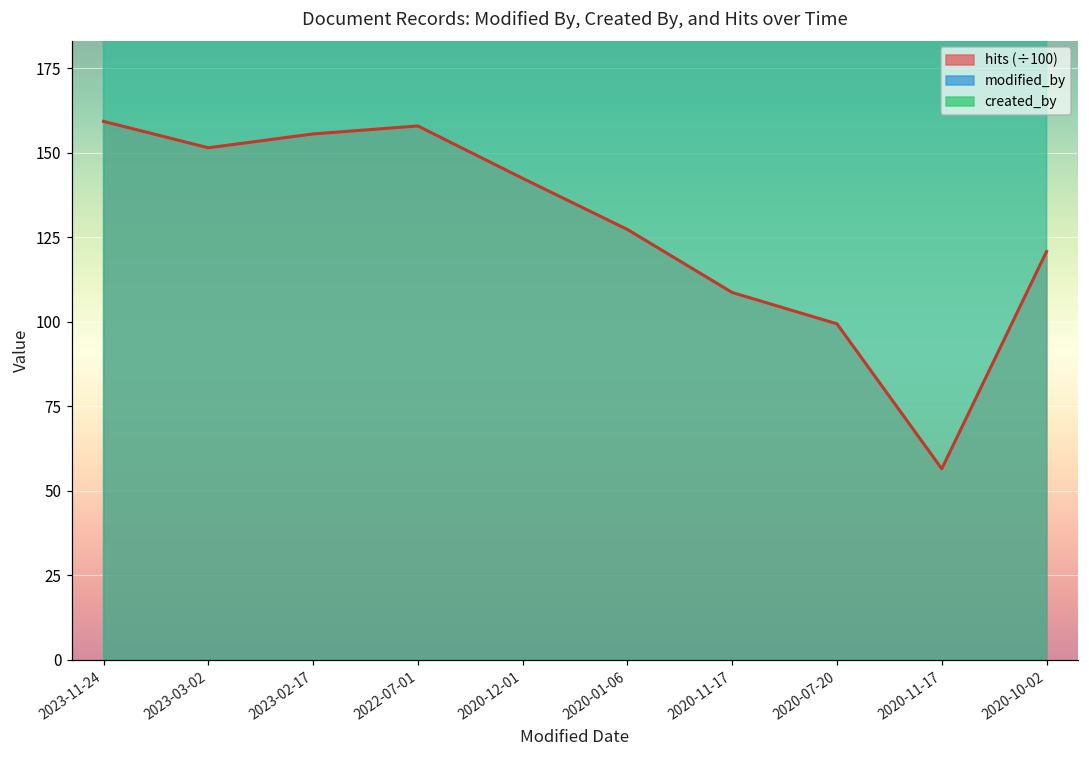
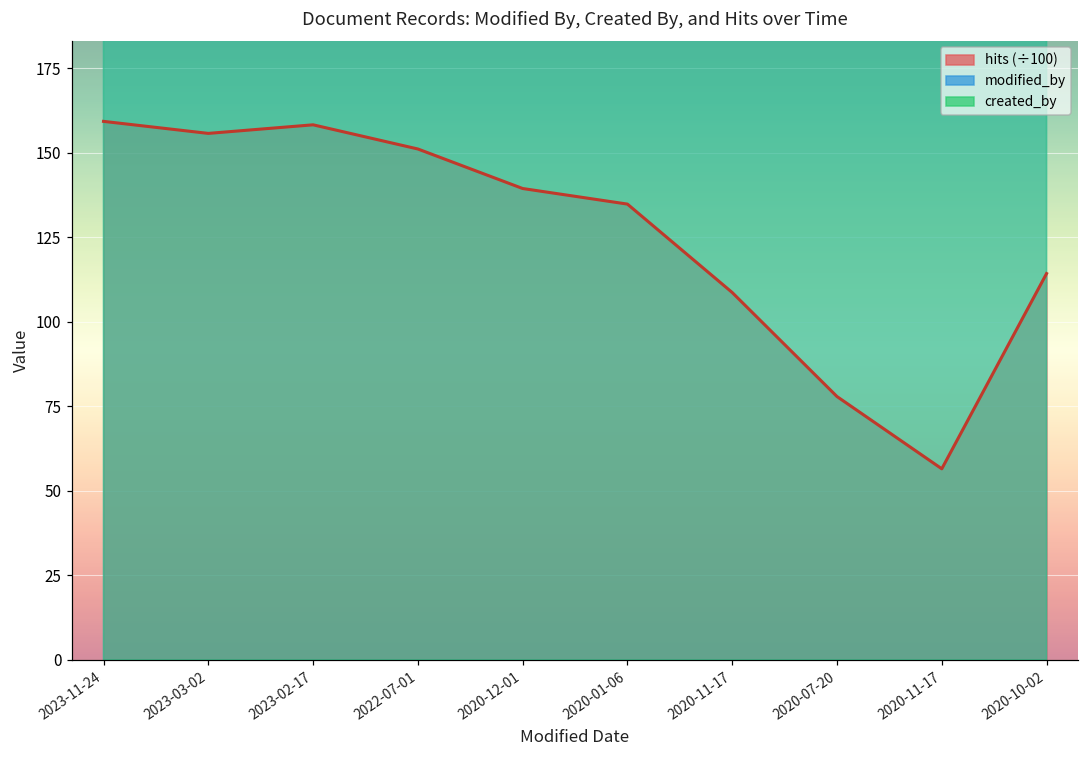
  {
    "hits (÷100)": {
      "2023-11-24": 159,
-     "2023-03-02": 151,
-     "2023-02-17": 156,
-     "2022-07-01": 158,
-     "2020-12-01": 142,
-     "2020-01-06": 127,
-     "2020-07-20": 99,
-     "2020-10-02": 121
+     "2023-03-02": 156,
+     "2023-02-17": 158,
+     "2022-07-01": 151,
+     "2020-12-01": 139,
+     "2020-01-06": 135,
+     "2020-07-20": 78,
+     "2020-10-02": 114
    }
  }
